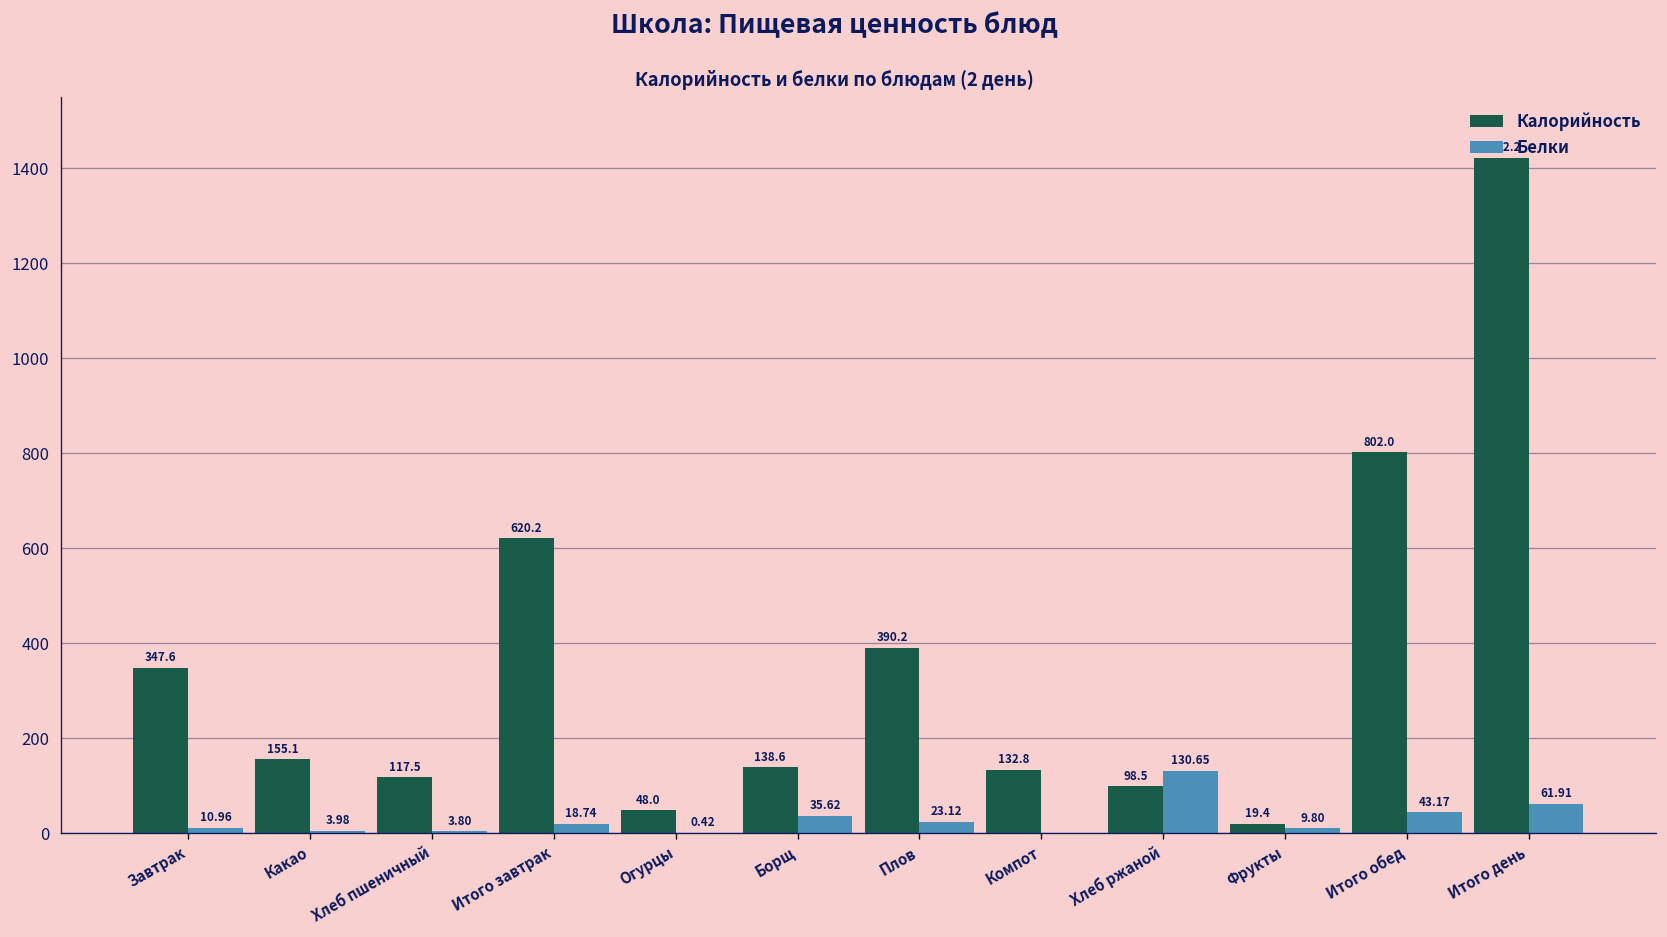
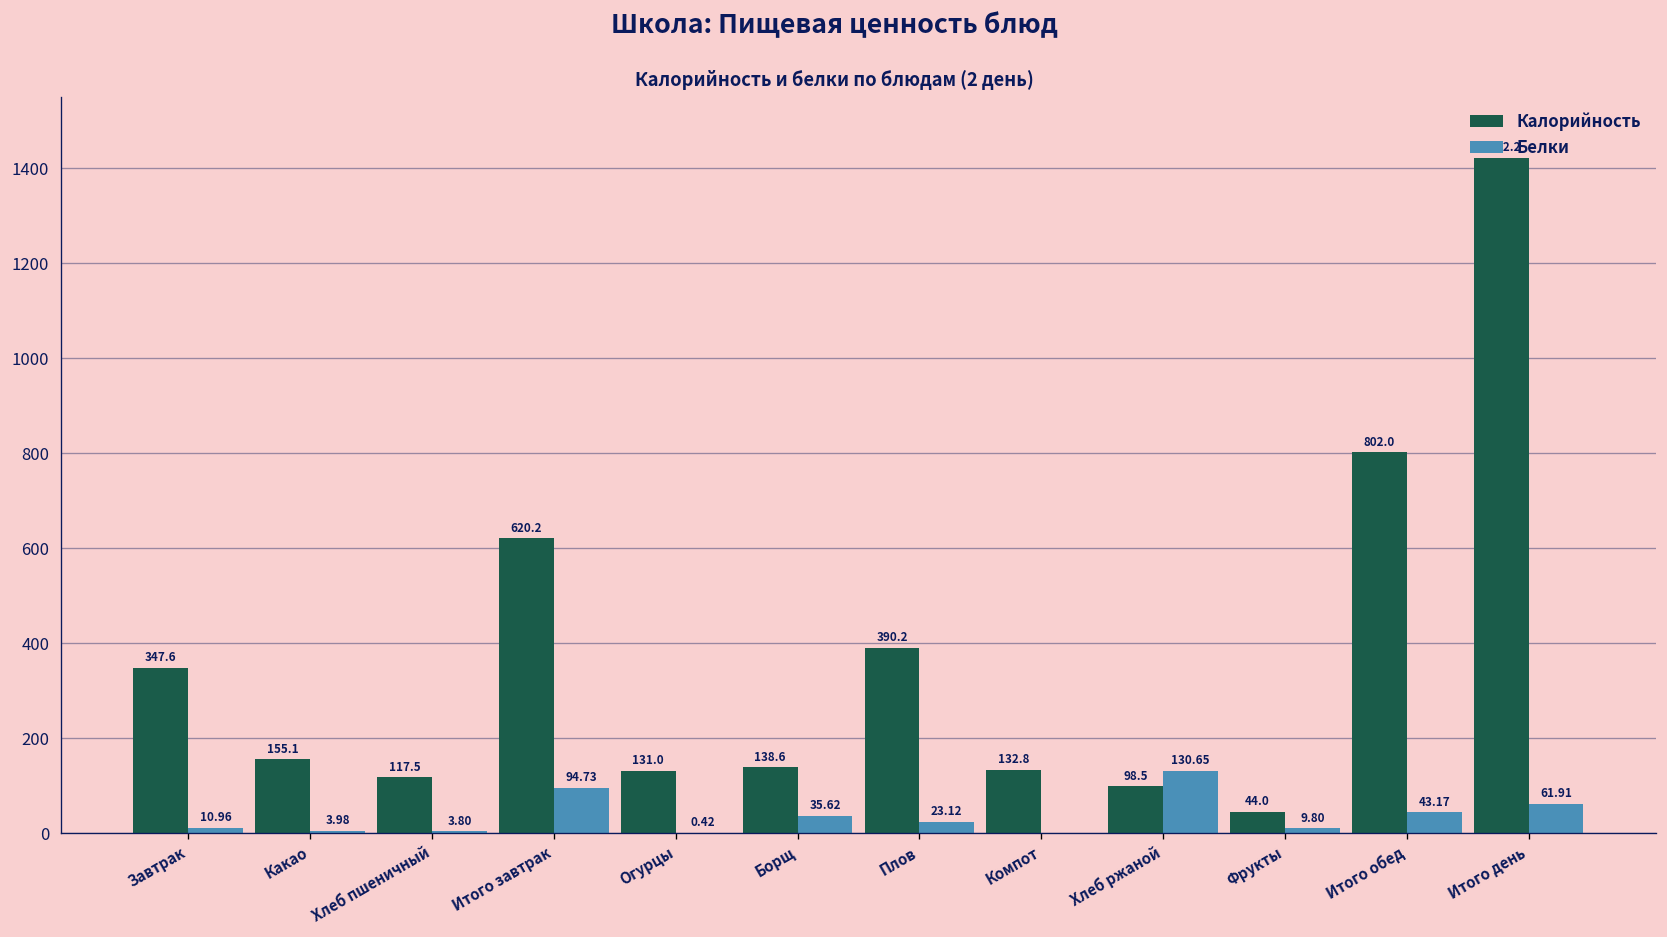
  {
    "Калорийность": {
      "Завтрак": 347.6,
      "Какао": 155.1,
      "Хлеб пшеничный": 117.5,
      "Итого завтрак": 620.2,
-     "Огурцы": 48.0,
+     "Огурцы": 131.0,
      "Борщ": 138.6,
      "Плов": 390.2,
      "Компот": 132.8,
      "Хлеб ржаной": 98.5,
-     "Фрукты": 19.4,
+     "Фрукты": 44.0,
      "Итого обед": 802.0,
      "Итого день": 1422.2
    },
    "Белки": {
      "Завтрак": 10.96,
      "Какао": 3.98,
      "Хлеб пшеничный": 3.80,
-     "Итого завтрак": 18.74,
+     "Итого завтрак": 94.73,
      "Огурцы": 0.42,
      "Борщ": 35.62,
      "Плов": 23.12,
      "Хлеб ржаной": 130.65,
      "Фрукты": 9.80,
      "Итого обед": 43.17,
      "Итого день": 61.91
    }
  }
